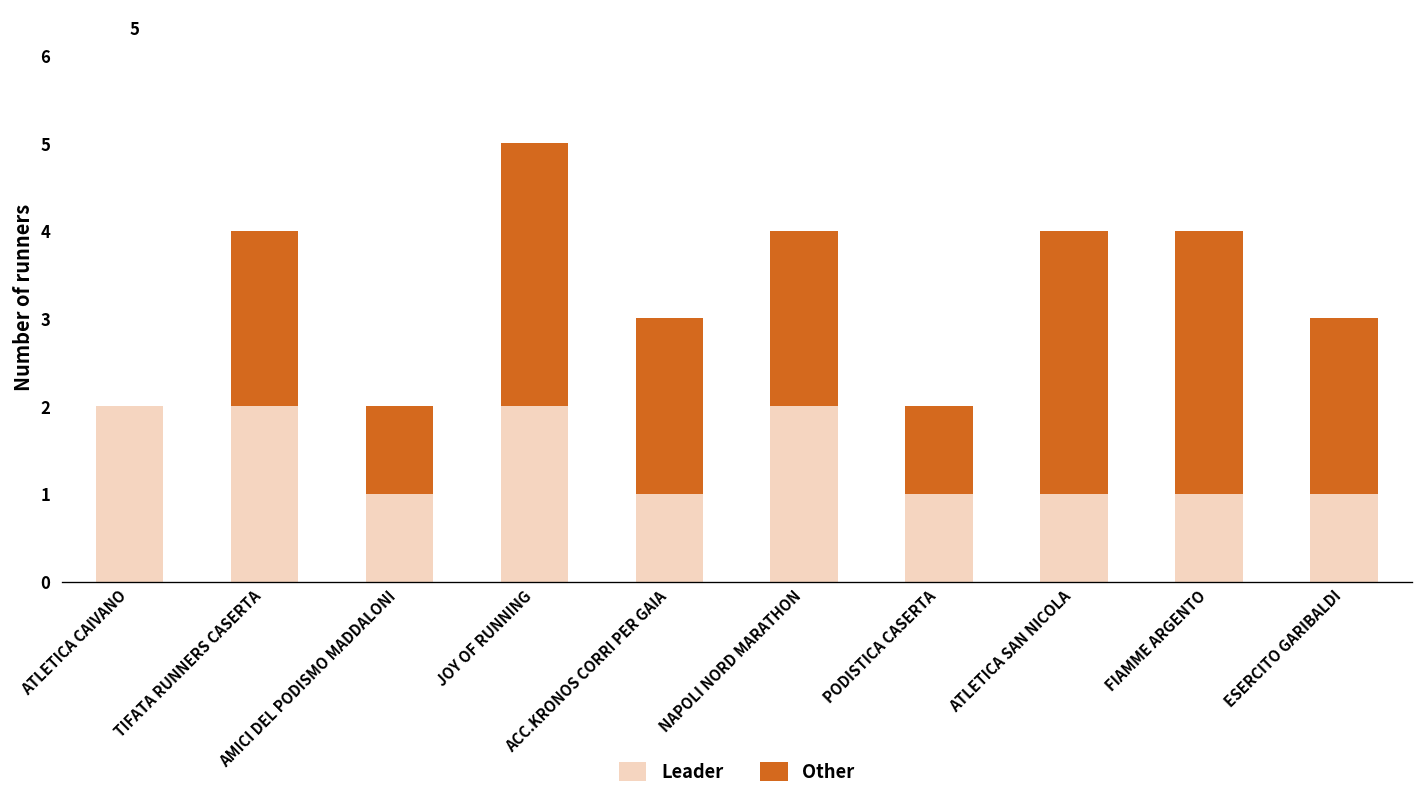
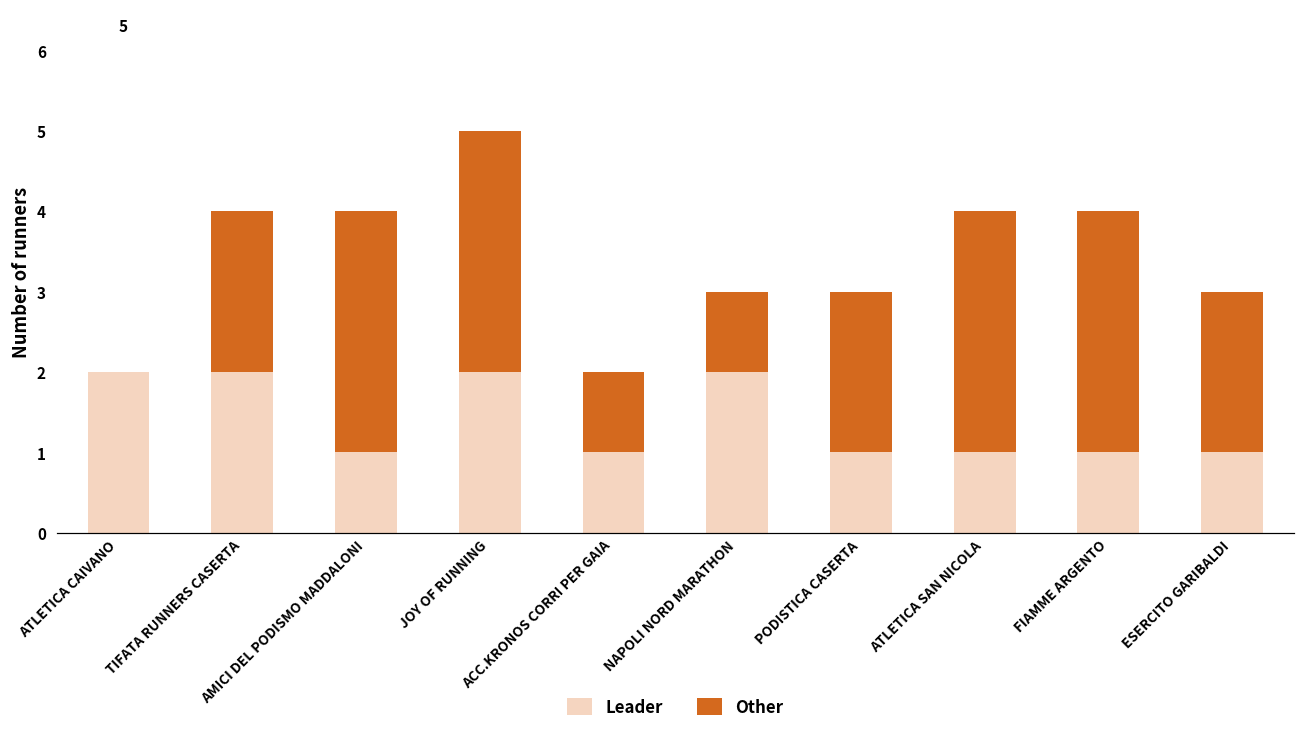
  {
    "Leader": {
      "ATLETICA CAIVANO": 2,
      "TIFATA RUNNERS CASERTA": 2,
      "AMICI DEL PODISMO MADDALONI": 1,
      "JOY OF RUNNING": 2,
      "ACC.KRONOS CORRI PER GAIA": 1,
      "NAPOLI NORD MARATHON": 2,
      "PODISTICA CASERTA": 1,
      "ATLETICA SAN NICOLA": 1,
      "FIAMME ARGENTO": 1,
      "ESERCITO GARIBALDI": 1
    },
    "Other": {
      "ATLETICA CAIVANO": 0,
      "TIFATA RUNNERS CASERTA": 2,
-     "AMICI DEL PODISMO MADDALONI": 1,
+     "AMICI DEL PODISMO MADDALONI": 3,
      "JOY OF RUNNING": 3,
-     "ACC.KRONOS CORRI PER GAIA": 2,
-     "NAPOLI NORD MARATHON": 2,
-     "PODISTICA CASERTA": 1,
+     "ACC.KRONOS CORRI PER GAIA": 1,
+     "NAPOLI NORD MARATHON": 1,
+     "PODISTICA CASERTA": 2,
      "ATLETICA SAN NICOLA": 3,
      "FIAMME ARGENTO": 3,
      "ESERCITO GARIBALDI": 2
    }
  }
